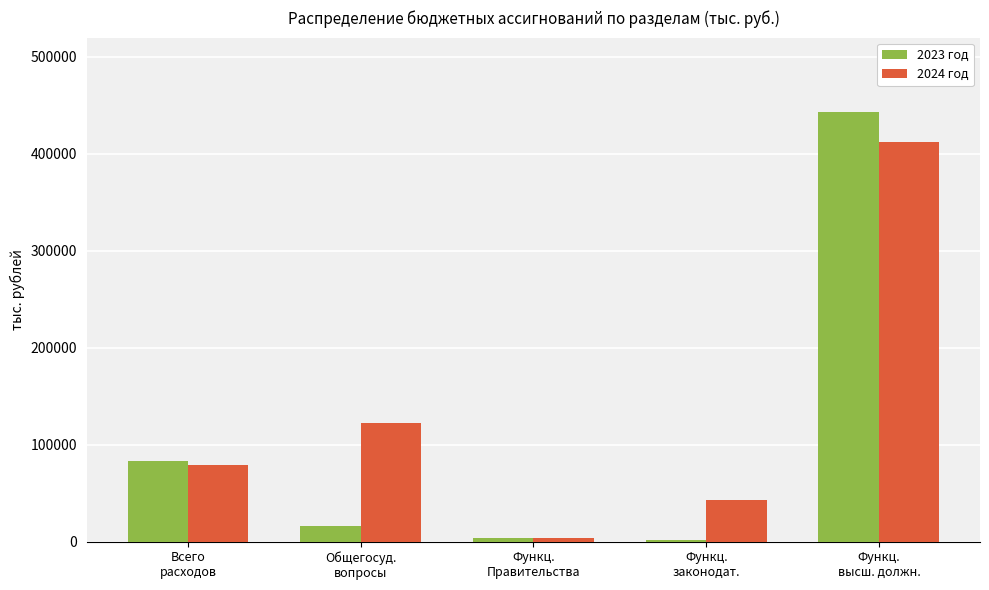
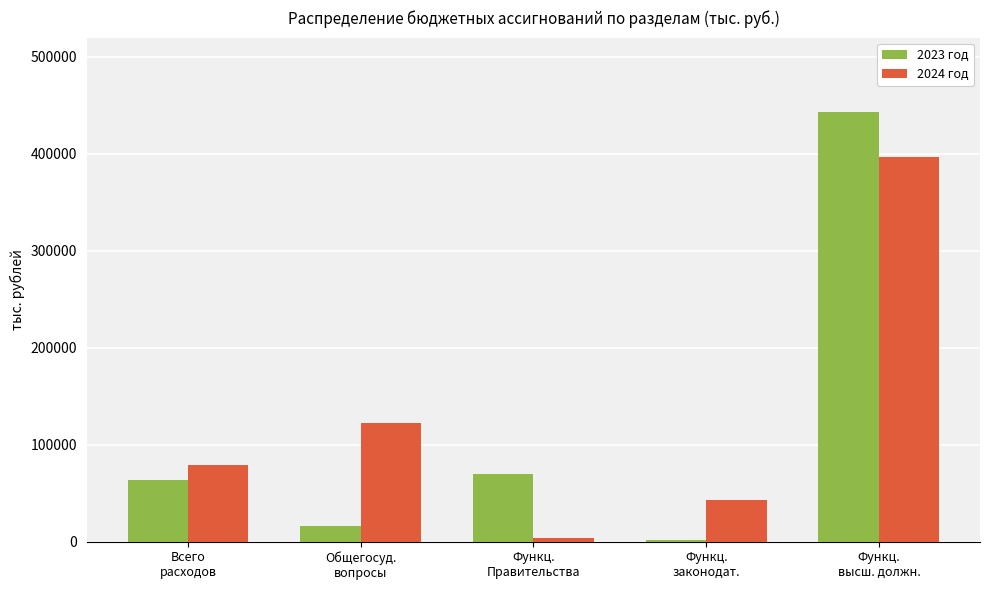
  {
    "2023 год": {
-     "Всего расходов": 80000,
+     "Всего расходов": 60000,
      "Общегосуд. вопросы": 20000,
-     "Функц. Правительства": 0,
+     "Функц. Правительства": 70000,
      "Функц. высш. должн.": 440000
    },
    "2024 год": {
      "Всего расходов": 80000,
      "Общегосуд. вопросы": 120000,
      "Функц. Правительства": 0,
      "Функц. законодат.": 40000,
-     "Функц. высш. должн.": 410000
+     "Функц. высш. должн.": 400000
    }
  }
